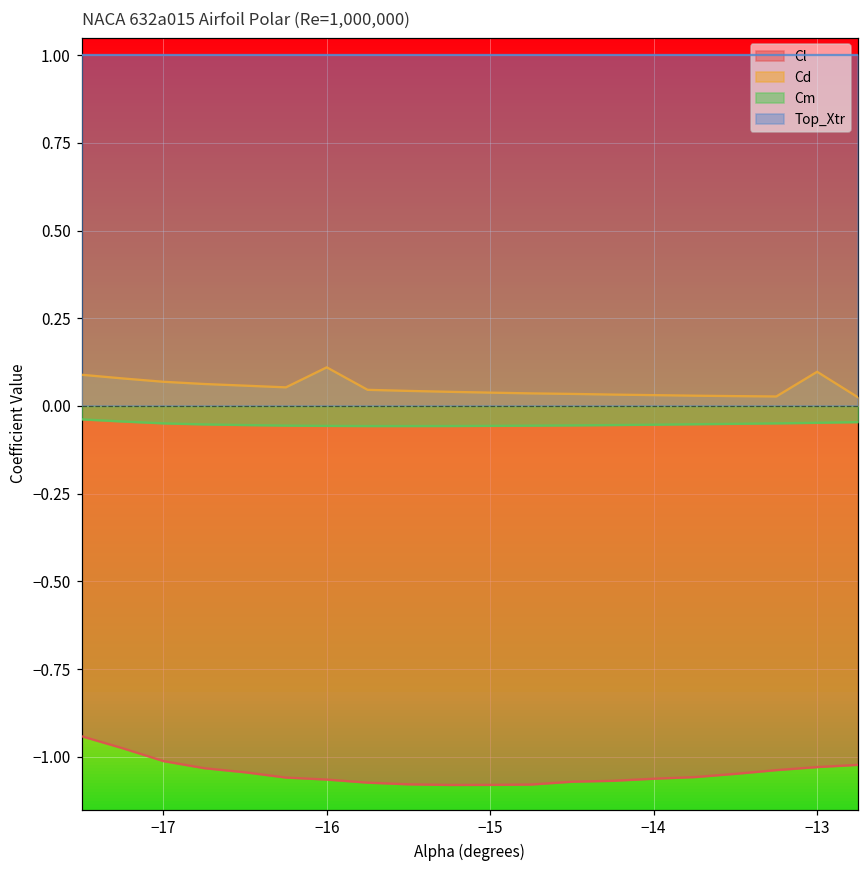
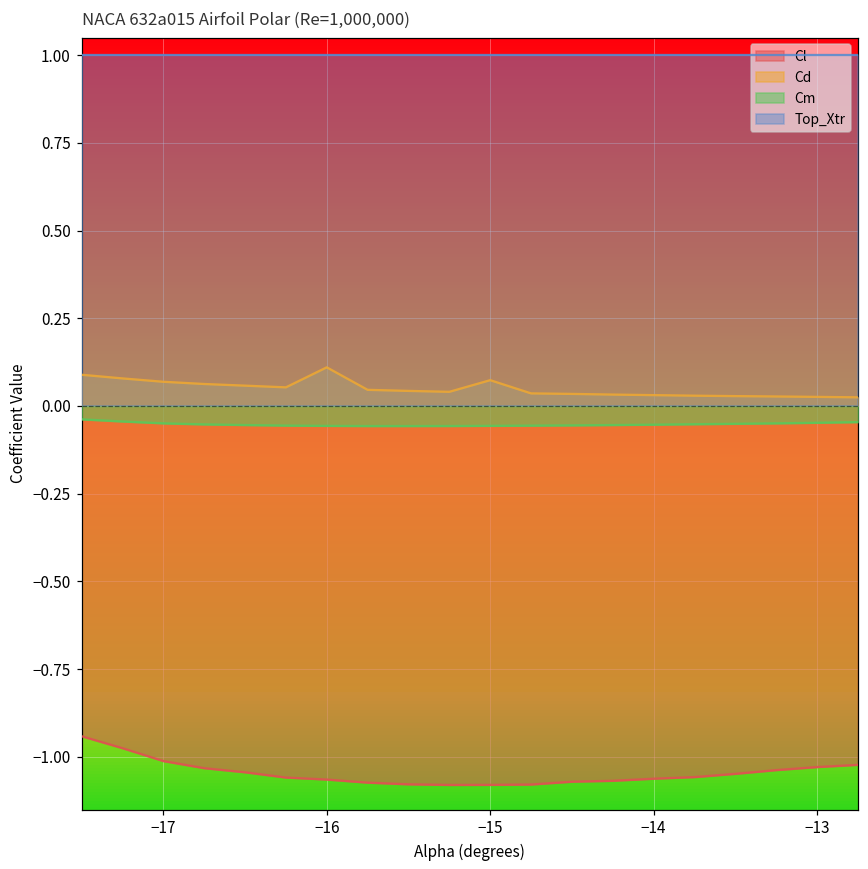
  {
    "Cd": {
      "−17": 0.07,
      "−16": 0.11,
-     "−15": 0.04,
+     "−15": 0.07,
      "−14": 0.03,
-     "−13": 0.10
+     "−13": 0.03
    },
    "Top_Xtr": {
      "−17": 1.00,
      "−16": 1.00,
      "−15": 1.00,
      "−14": 1.00
    }
  }
